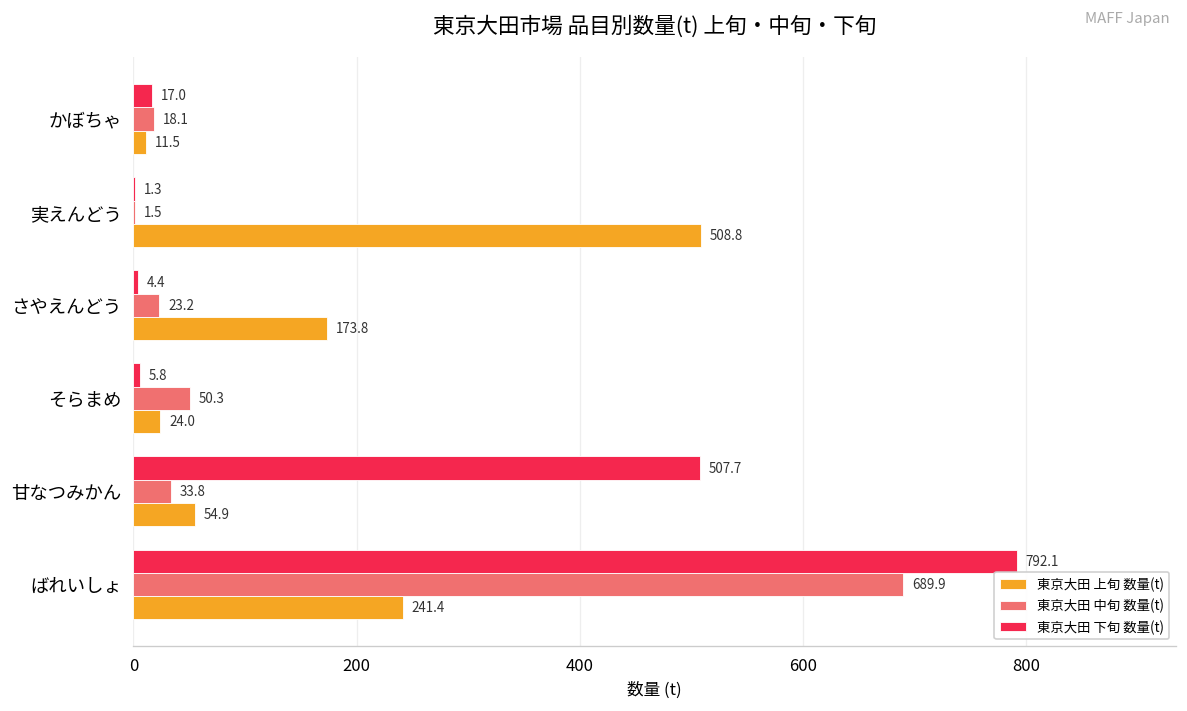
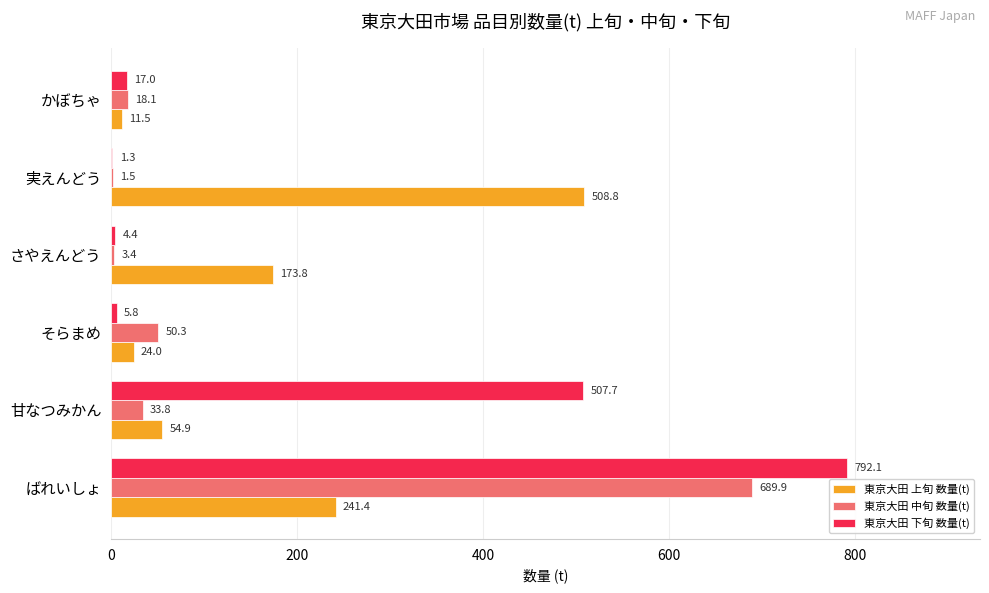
  {
    "東京大田 上旬 数量(t)": {
      "かぼちゃ": 11.5,
      "実えんどう": 508.8,
      "さやえんどう": 173.8,
      "そらまめ": 24.0,
      "甘なつみかん": 54.9,
      "ばれいしょ": 241.4
    },
    "東京大田 中旬 数量(t)": {
      "かぼちゃ": 18.1,
      "実えんどう": 1.5,
-     "さやえんどう": 23.2,
+     "さやえんどう": 3.4,
      "そらまめ": 50.3,
      "甘なつみかん": 33.8,
      "ばれいしょ": 689.9
    },
    "東京大田 下旬 数量(t)": {
      "かぼちゃ": 17.0,
      "実えんどう": 1.3,
      "さやえんどう": 4.4,
      "そらまめ": 5.8,
      "甘なつみかん": 507.7,
      "ばれいしょ": 792.1
    }
  }
